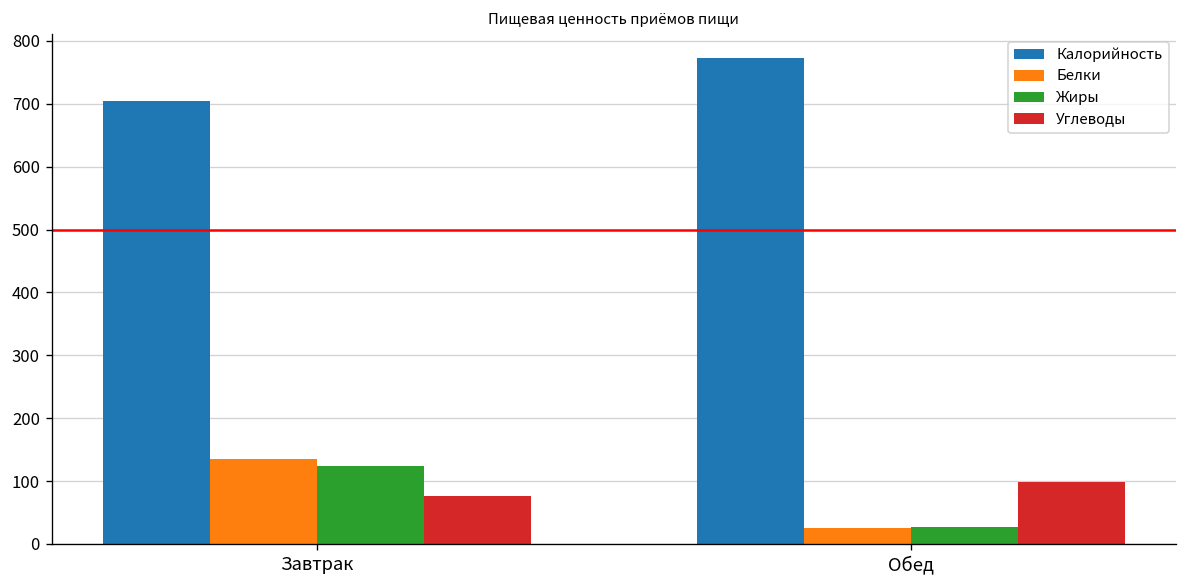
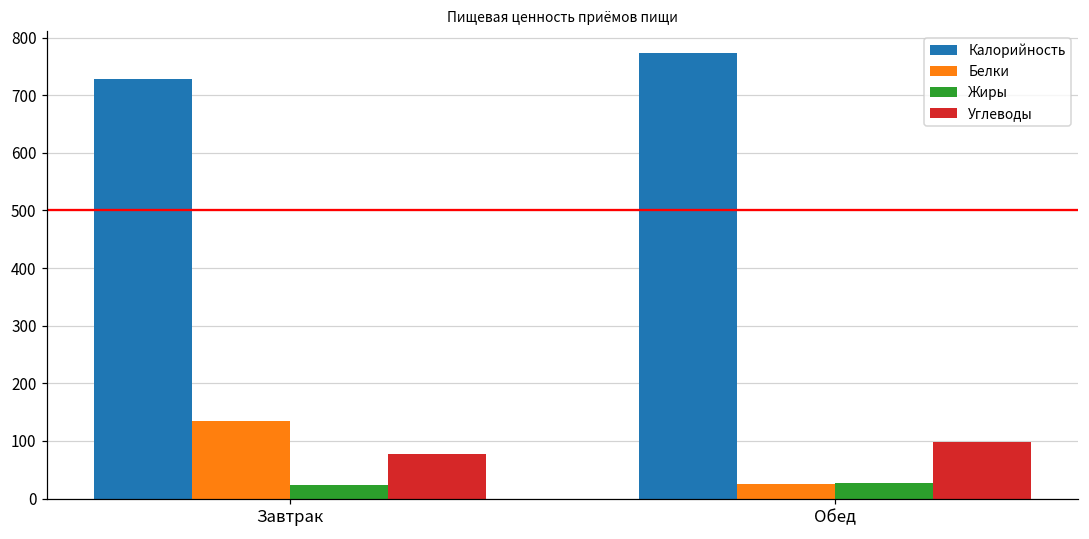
  {
    "Калорийность": {
-     "Завтрак": 700,
+     "Завтрак": 730,
      "Обед": 770
    },
    "Белки": {
      "Завтрак": 140,
      "Обед": 20
    },
    "Жиры": {
-     "Завтрак": 120,
+     "Завтрак": 20,
      "Обед": 30
    },
    "Углеводы": {
      "Завтрак": 80,
      "Обед": 100
    }
  }
